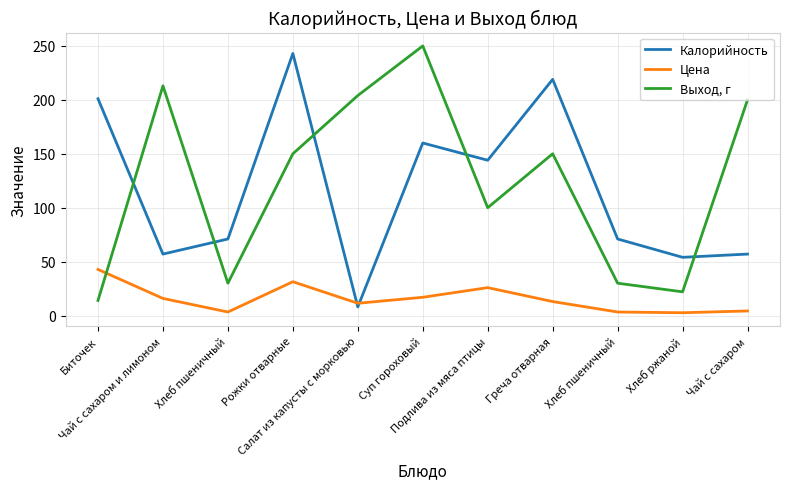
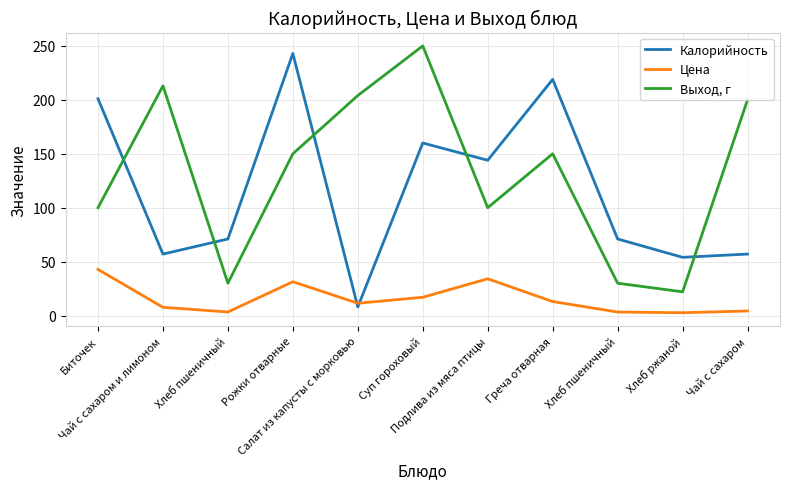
  {
    "Калорийность": {
      "Биточек": 201,
      "Чай с сахаром и лимоном": 57,
      "Рожки отварные": 243,
      "Салат из капусты с морковью": 8,
      "Суп гороховый": 160,
      "Подлива из мяса птицы": 144,
      "Греча отварная": 219,
      "Хлеб ржаной": 54,
      "Чай с сахаром": 57
    },
    "Цена": {
      "Биточек": 43,
-     "Чай с сахаром и лимоном": 16,
+     "Чай с сахаром и лимоном": 8,
      "Рожки отварные": 31,
      "Салат из капусты с морковью": 11,
      "Суп гороховый": 17,
-     "Подлива из мяса птицы": 26,
+     "Подлива из мяса птицы": 34,
      "Греча отварная": 13,
      "Хлеб ржаной": 3,
      "Чай с сахаром": 4
    },
    "Выход, г": {
-     "Биточек": 14,
+     "Биточек": 100,
      "Чай с сахаром и лимоном": 213,
      "Рожки отварные": 150,
      "Салат из капусты с морковью": 204,
      "Суп гороховый": 250,
      "Подлива из мяса птицы": 100,
      "Греча отварная": 150,
      "Хлеб ржаной": 22
    }
  }
